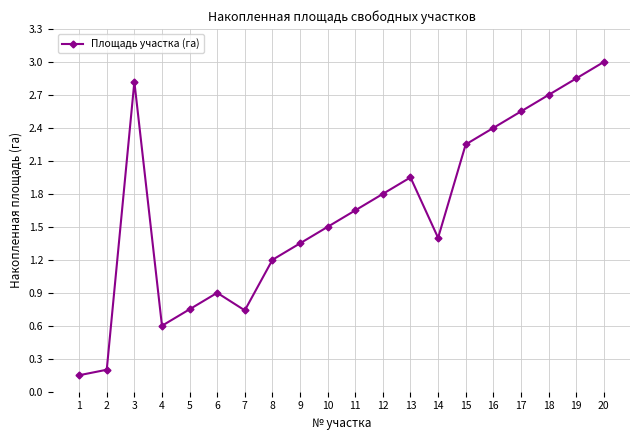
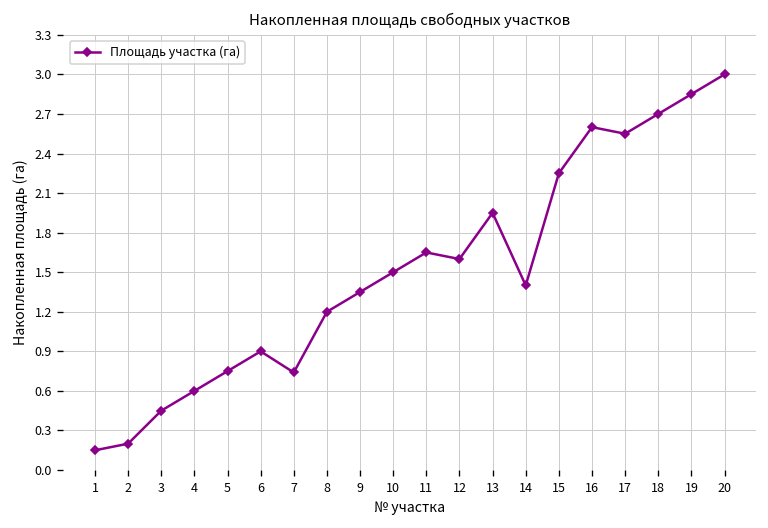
  {
    "1": 0.15,
    "2": 0.20,
-   "3": 2.82,
+   "3": 0.45,
    "4": 0.60,
    "5": 0.75,
    "6": 0.90,
    "7": 0.74,
    "8": 1.20,
    "9": 1.35,
    "10": 1.50,
    "11": 1.65,
-   "12": 1.8,
+   "12": 1.6,
    "13": 1.95,
    "14": 1.40,
    "15": 2.25,
-   "16": 2.4,
+   "16": 2.6,
    "17": 2.55,
    "18": 2.70,
    "19": 2.85,
    "20": 3.00
  }
